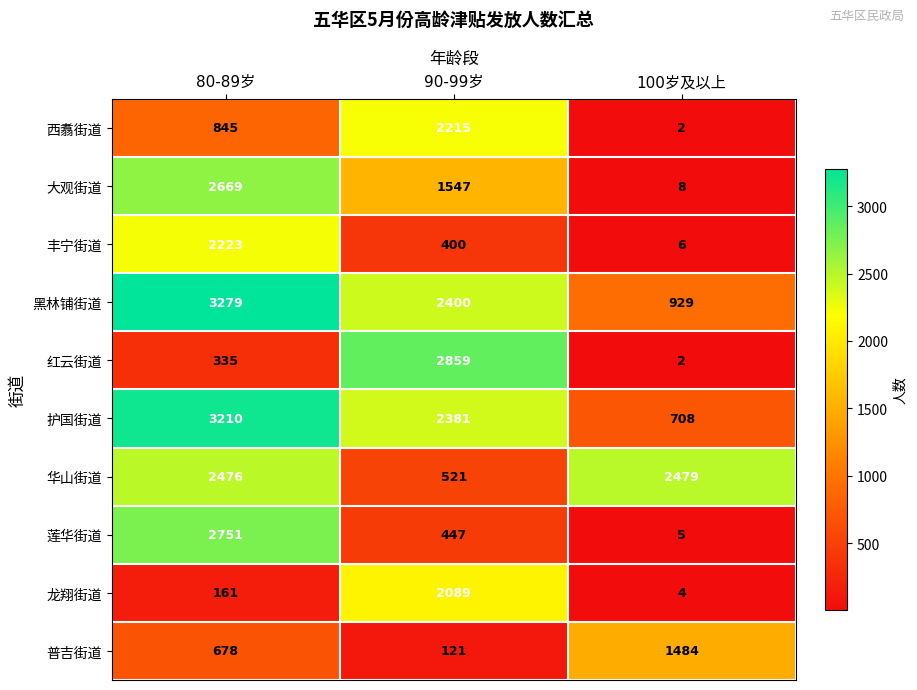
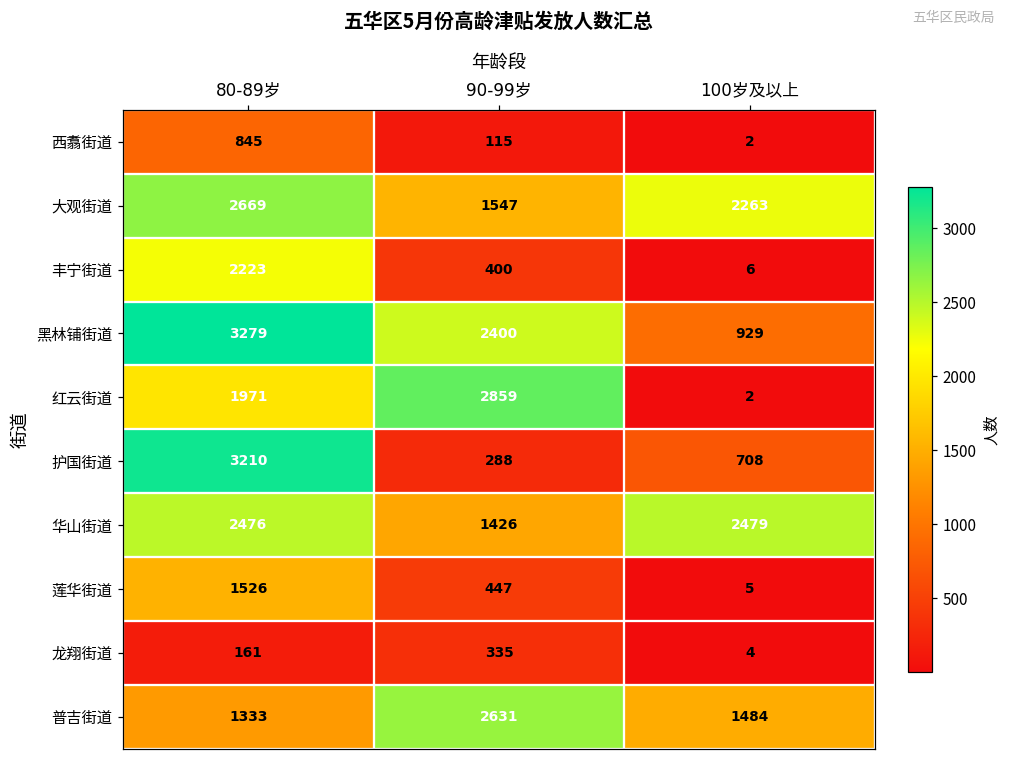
  {
    "西翥街道": {
      "80-89岁": 845,
-     "90-99岁": 2215,
+     "90-99岁": 115,
      "100岁及以上": 2
    },
    "大观街道": {
      "80-89岁": 2669,
      "90-99岁": 1547,
-     "100岁及以上": 8
+     "100岁及以上": 2263
    },
    "丰宁街道": {
      "80-89岁": 2223,
      "90-99岁": 400,
      "100岁及以上": 6
    },
    "黑林铺街道": {
      "80-89岁": 3279,
      "90-99岁": 2400,
      "100岁及以上": 929
    },
    "红云街道": {
-     "80-89岁": 335,
+     "80-89岁": 1971,
      "90-99岁": 2859,
      "100岁及以上": 2
    },
    "护国街道": {
      "80-89岁": 3210,
-     "90-99岁": 2381,
+     "90-99岁": 288,
      "100岁及以上": 708
    },
    "华山街道": {
      "80-89岁": 2476,
-     "90-99岁": 521,
+     "90-99岁": 1426,
      "100岁及以上": 2479
    },
    "莲华街道": {
-     "80-89岁": 2751,
+     "80-89岁": 1526,
      "90-99岁": 447,
      "100岁及以上": 5
    },
    "龙翔街道": {
      "80-89岁": 161,
-     "90-99岁": 2089,
+     "90-99岁": 335,
      "100岁及以上": 4
    },
    "普吉街道": {
-     "80-89岁": 678,
-     "90-99岁": 121,
+     "80-89岁": 1333,
+     "90-99岁": 2631,
      "100岁及以上": 1484
    }
  }
